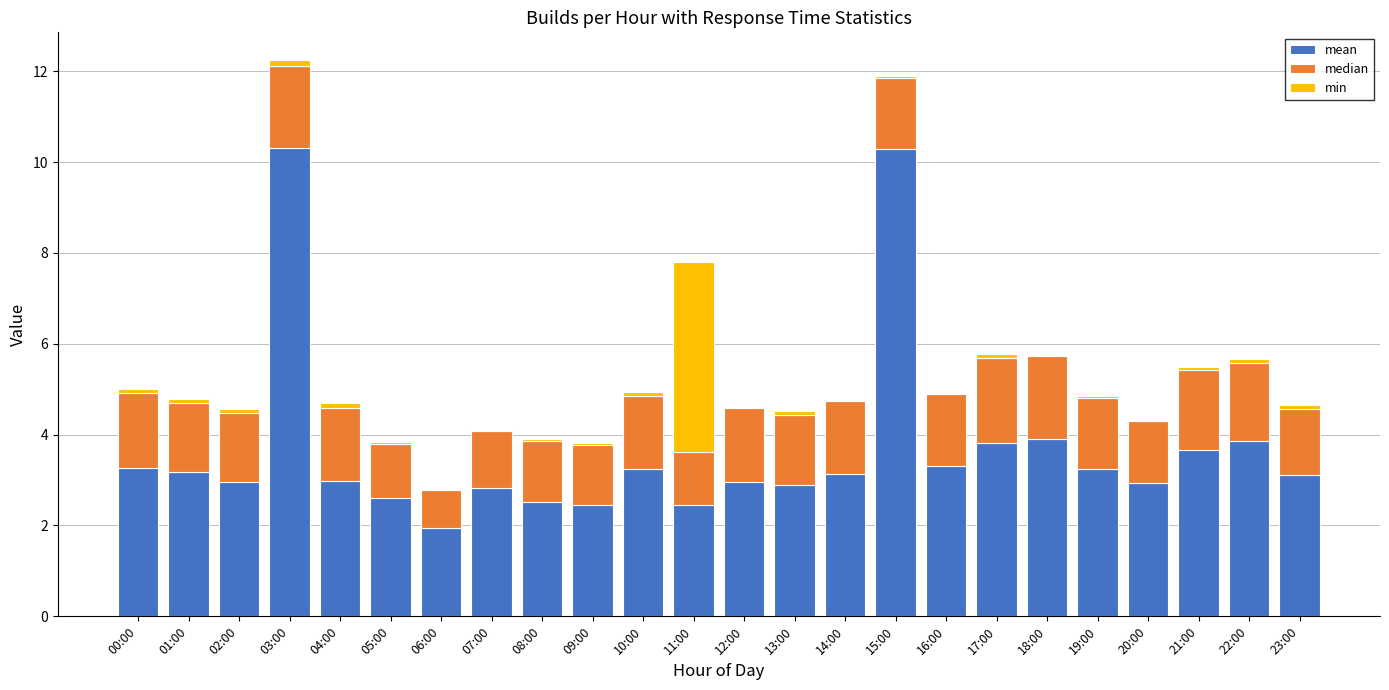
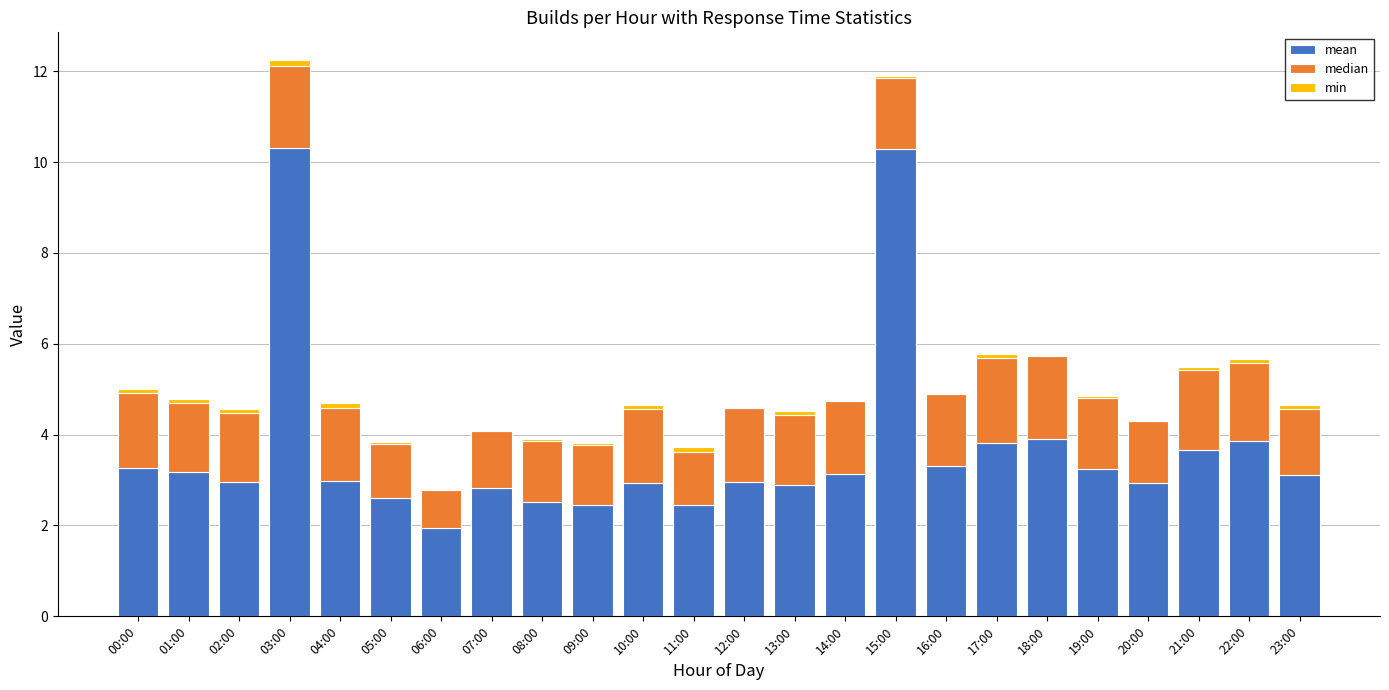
  {
    "mean": {
      "00:00": 3.3,
      "01:00": 3.2,
      "02:00": 3.0,
      "03:00": 10.3,
      "04:00": 3.0,
      "05:00": 2.6,
      "06:00": 1.9,
      "07:00": 2.8,
      "08:00": 2.5,
      "09:00": 2.5,
-     "10:00": 3.2,
+     "10:00": 2.9,
      "11:00": 2.4,
      "12:00": 3.0,
      "13:00": 2.9,
      "14:00": 3.1,
      "15:00": 10.3,
      "16:00": 3.3,
      "17:00": 3.8,
      "18:00": 3.9,
      "19:00": 3.3,
      "20:00": 2.9,
      "21:00": 3.7,
      "22:00": 3.9,
      "23:00": 3.1
    },
    "median": {
      "00:00": 1.7,
      "01:00": 1.5,
      "02:00": 1.5,
      "03:00": 1.8,
      "04:00": 1.6,
      "05:00": 1.2,
      "06:00": 0.8,
      "07:00": 1.2,
      "08:00": 1.3,
      "09:00": 1.3,
      "10:00": 1.6,
      "11:00": 1.2,
      "12:00": 1.6,
      "13:00": 1.5,
      "14:00": 1.6,
      "15:00": 1.6,
      "16:00": 1.6,
      "17:00": 1.9,
      "18:00": 1.8,
      "19:00": 1.6,
      "20:00": 1.4,
      "21:00": 1.7,
      "22:00": 1.7,
      "23:00": 1.5
    },
    "min": {
      "00:00": 0.1,
      "01:00": 0.1,
      "02:00": 0.1,
      "03:00": 0.1,
      "04:00": 0.1,
      "10:00": 0.1,
-     "11:00": 4.2,
+     "11:00": 0.1,
      "13:00": 0.1,
      "17:00": 0.1,
      "21:00": 0.1,
      "22:00": 0.1,
      "23:00": 0.1
    }
  }
